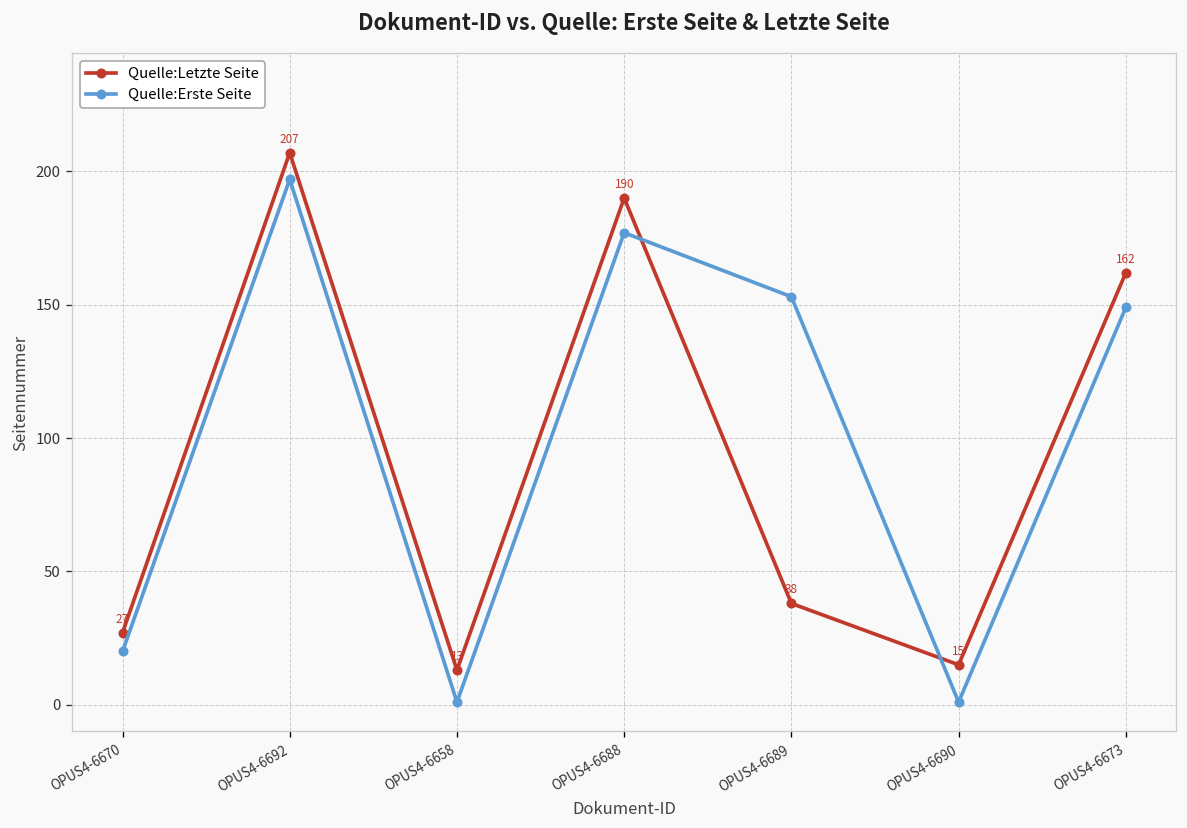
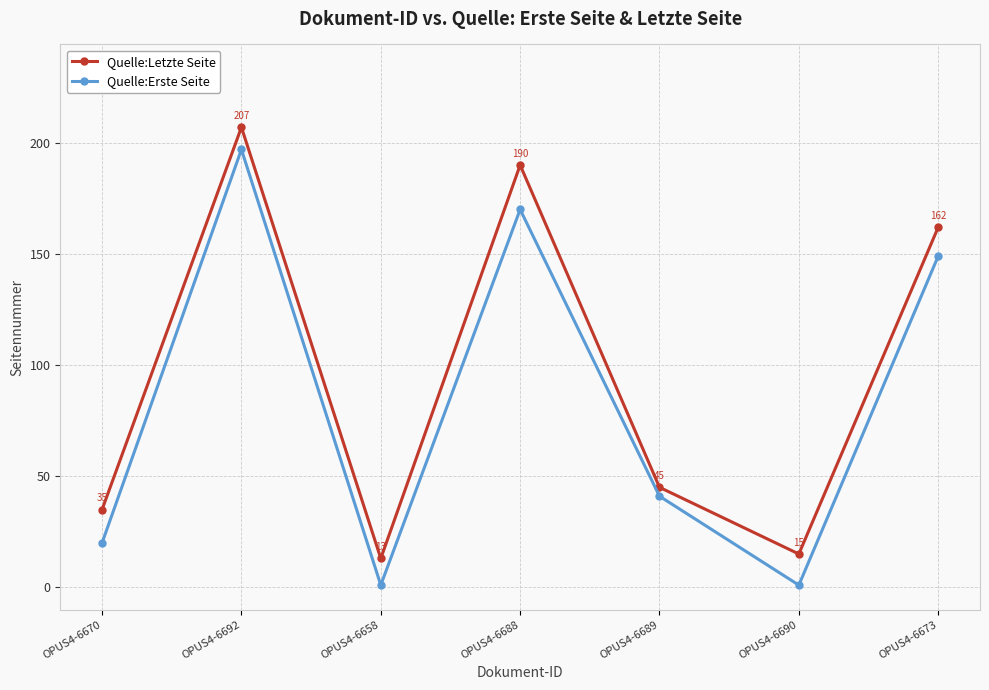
  {
    "Quelle:Letzte Seite": {
-     "OPUS4-6670": 27,
+     "OPUS4-6670": 35,
      "OPUS4-6692": 207,
      "OPUS4-6658": 13,
      "OPUS4-6688": 190,
-     "OPUS4-6689": 38,
+     "OPUS4-6689": 45,
      "OPUS4-6690": 15,
      "OPUS4-6673": 162
    },
    "Quelle:Erste Seite": {
      "OPUS4-6670": 20,
      "OPUS4-6692": 197,
      "OPUS4-6658": 1,
-     "OPUS4-6688": 177,
-     "OPUS4-6689": 153,
+     "OPUS4-6688": 170,
+     "OPUS4-6689": 41,
      "OPUS4-6690": 1,
      "OPUS4-6673": 149
    }
  }
